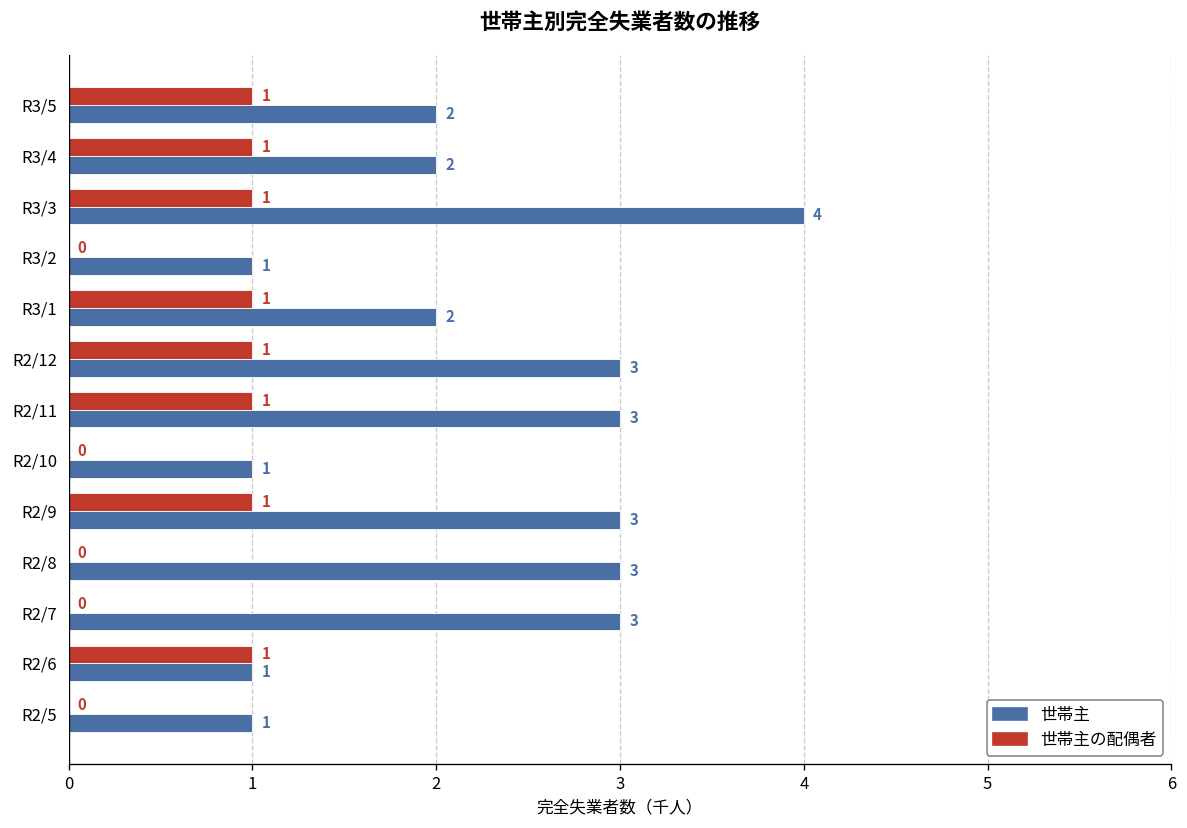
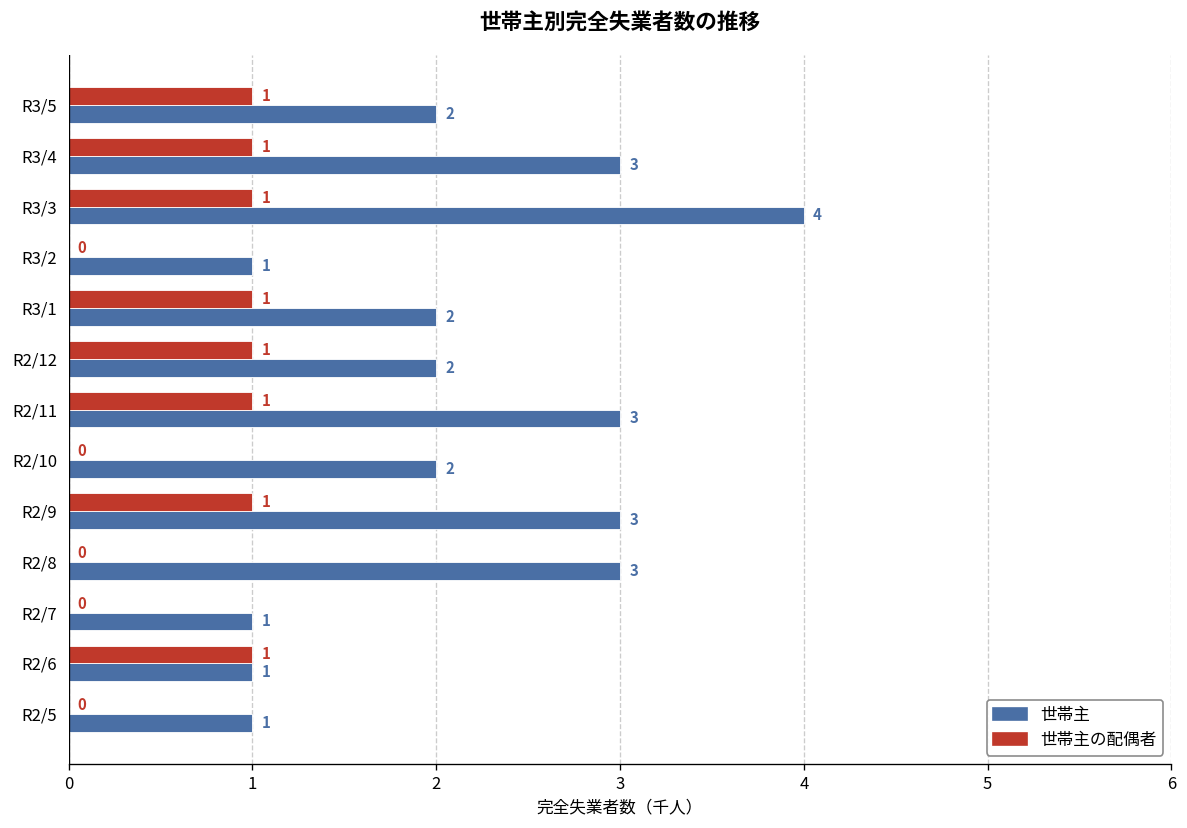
  {
    "世帯主": {
      "R3/5": 2,
-     "R3/4": 2,
+     "R3/4": 3,
      "R3/3": 4,
      "R3/2": 1,
      "R3/1": 2,
-     "R2/12": 3,
+     "R2/12": 2,
      "R2/11": 3,
-     "R2/10": 1,
+     "R2/10": 2,
      "R2/9": 3,
      "R2/8": 3,
-     "R2/7": 3,
+     "R2/7": 1,
      "R2/6": 1,
      "R2/5": 1
    },
    "世帯主の配偶者": {
      "R3/5": 1,
      "R3/4": 1,
      "R3/3": 1,
      "R3/2": 0,
      "R3/1": 1,
      "R2/12": 1,
      "R2/11": 1,
      "R2/10": 0,
      "R2/9": 1,
      "R2/8": 0,
      "R2/7": 0,
      "R2/6": 1,
      "R2/5": 0
    }
  }
